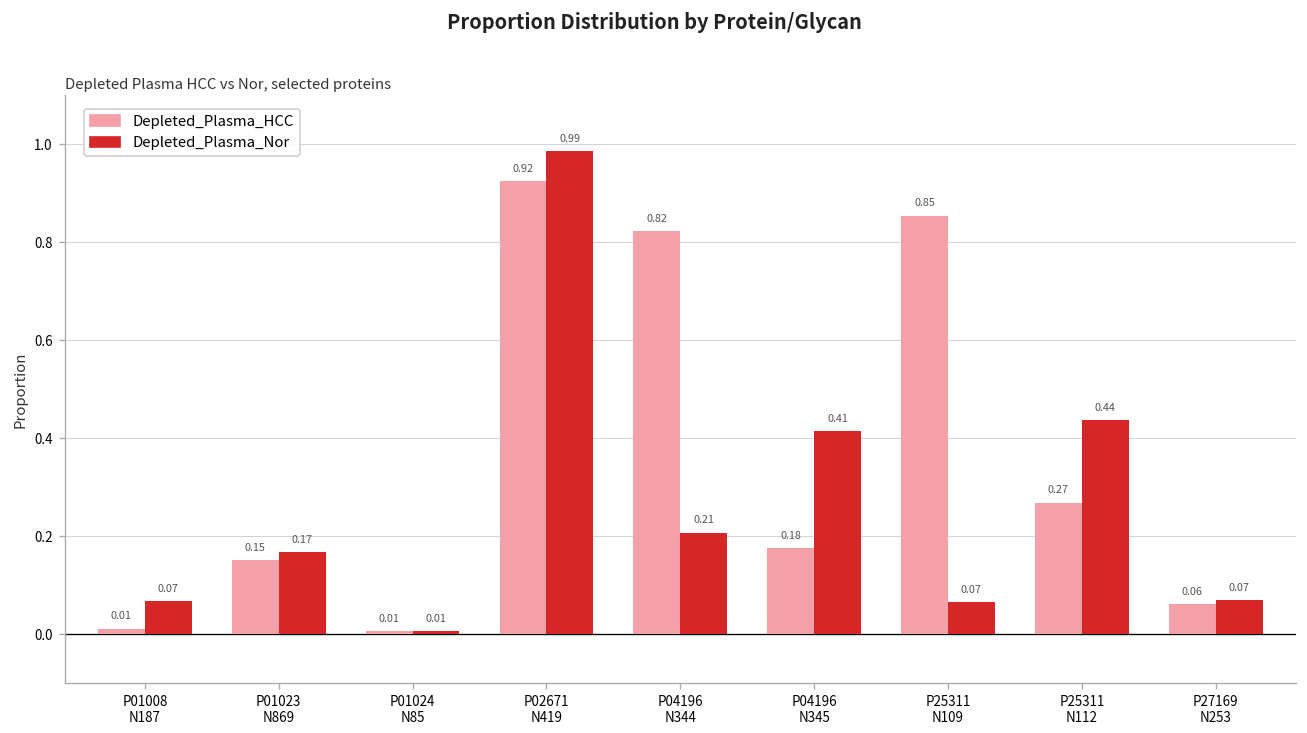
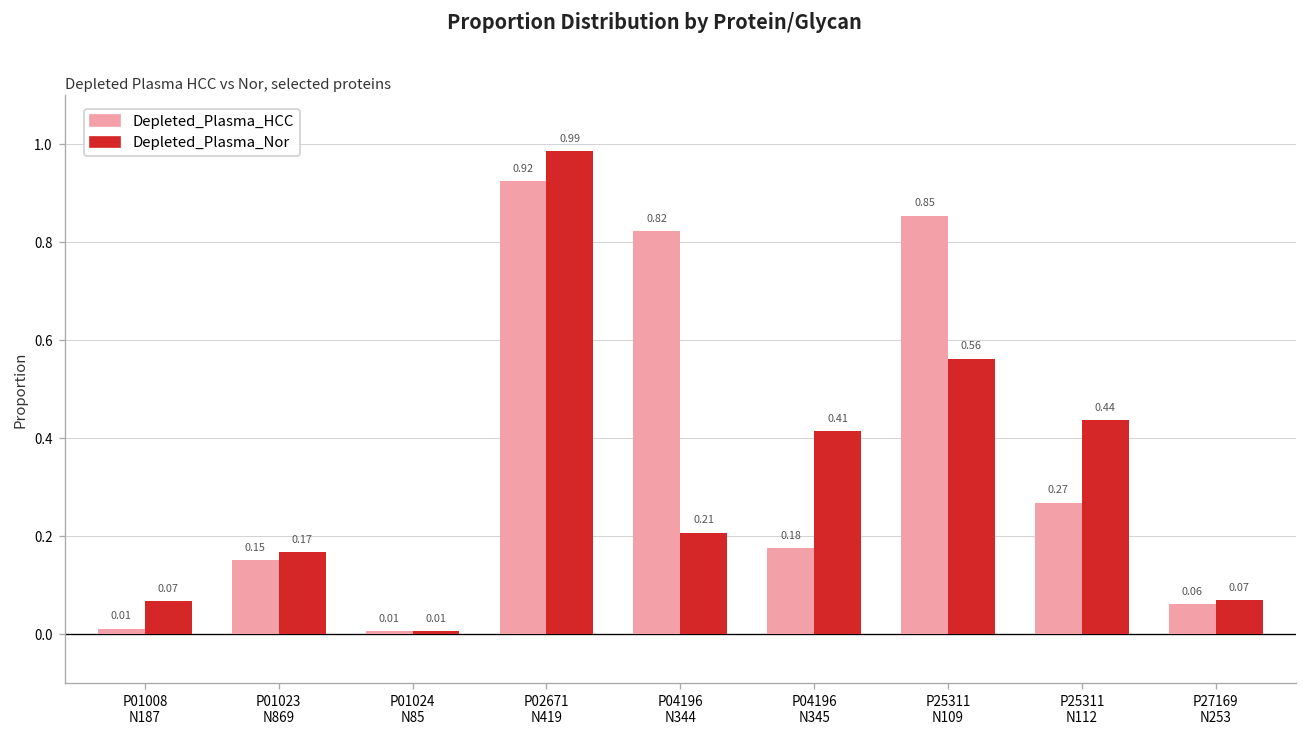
  {
    "Depleted_Plasma_HCC": {
      "P01008 N187": 0.01,
      "P01023 N869": 0.15,
      "P01024 N85": 0.01,
      "P02671 N419": 0.92,
      "P04196 N344": 0.82,
      "P04196 N345": 0.18,
      "P25311 N109": 0.85,
      "P25311 N112": 0.27,
      "P27169 N253": 0.06
    },
    "Depleted_Plasma_Nor": {
      "P01008 N187": 0.07,
      "P01023 N869": 0.17,
      "P01024 N85": 0.01,
      "P02671 N419": 0.99,
      "P04196 N344": 0.21,
      "P04196 N345": 0.41,
-     "P25311 N109": 0.07,
+     "P25311 N109": 0.56,
      "P25311 N112": 0.44,
      "P27169 N253": 0.07
    }
  }
